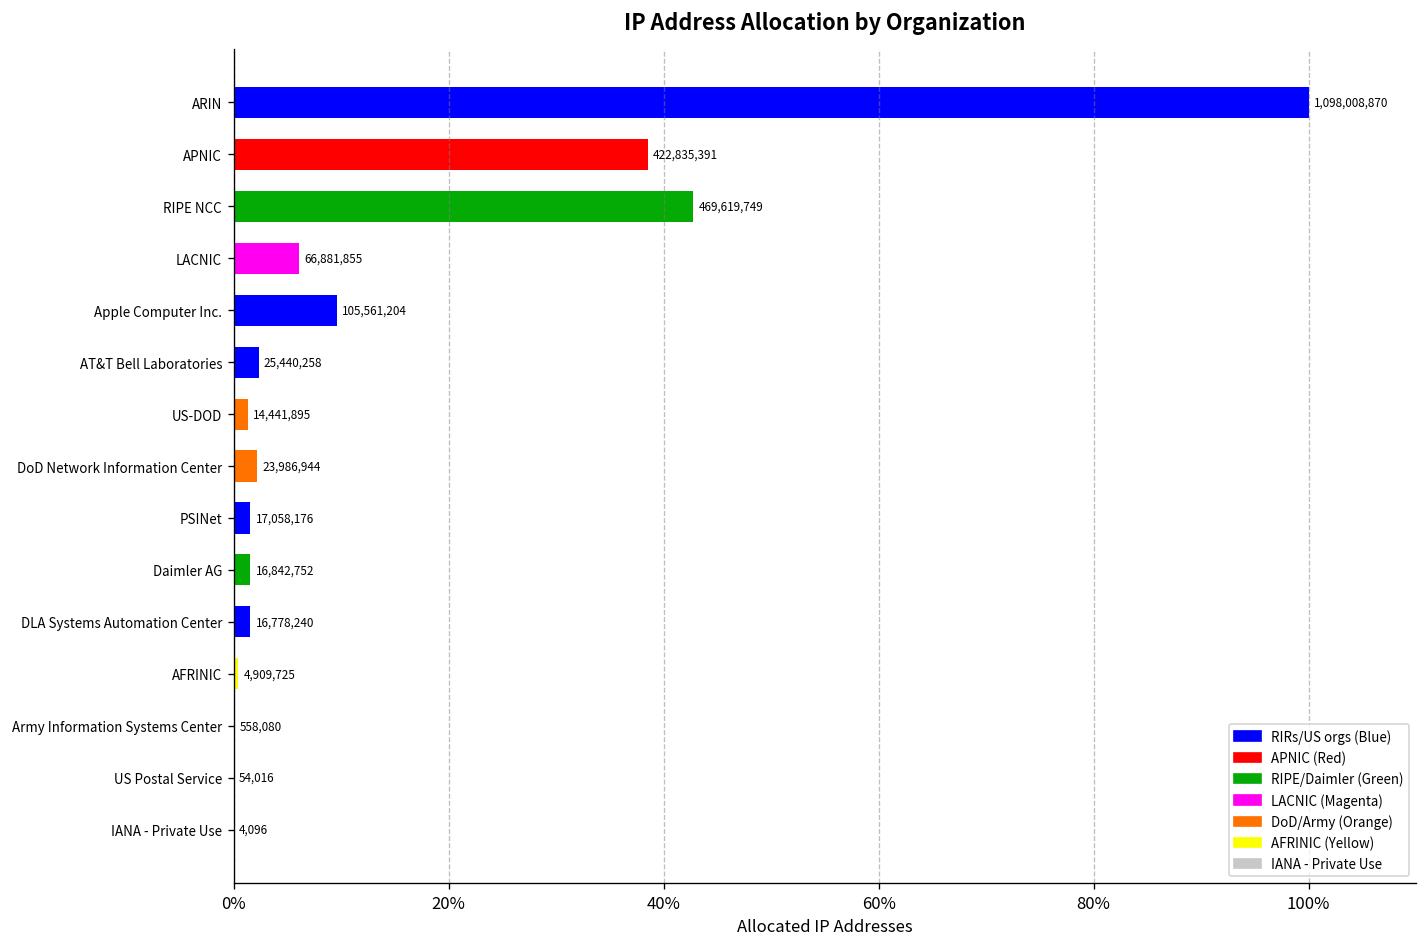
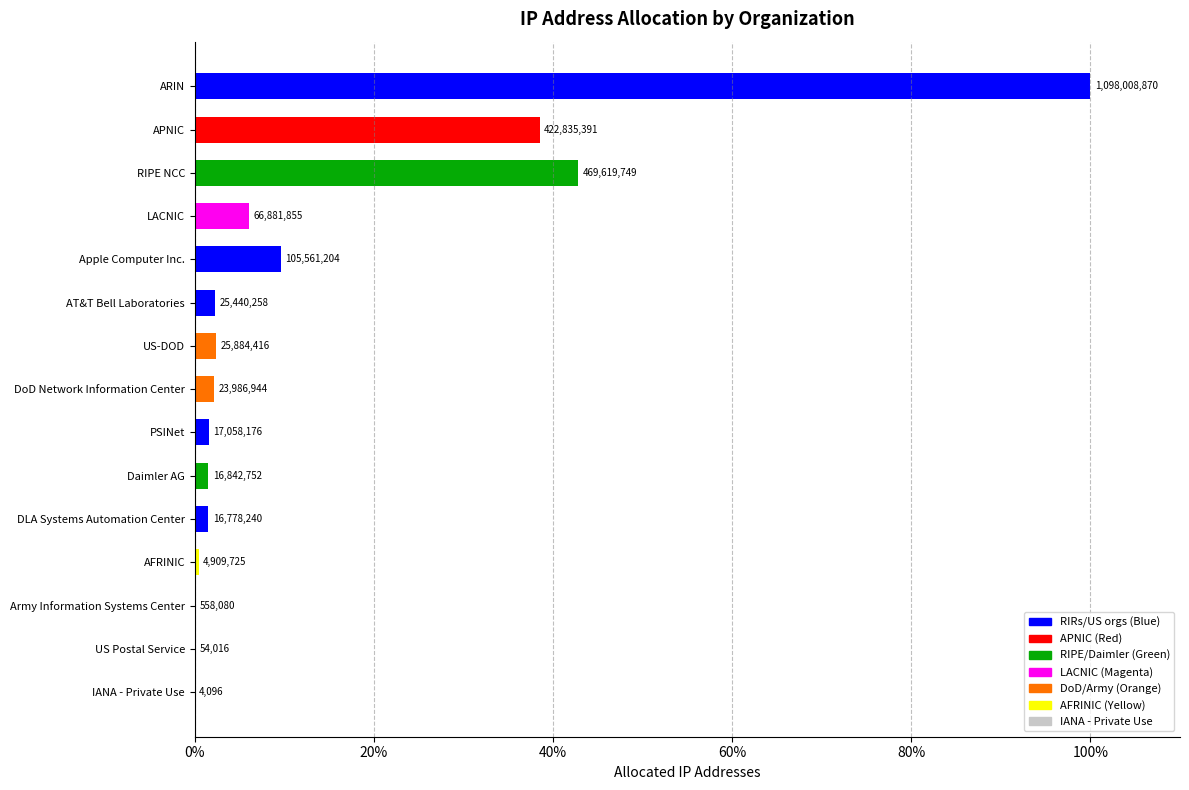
  {
-   "US-DOD": "14,441,895"
+   "US-DOD": "25,884,416"
  }
